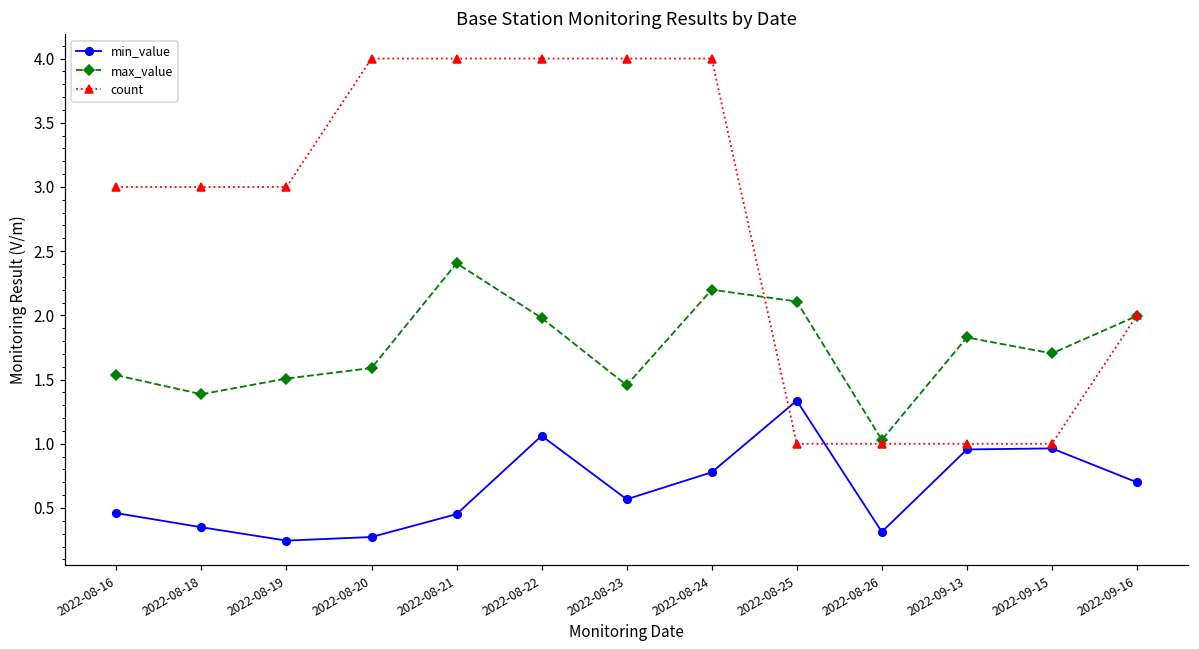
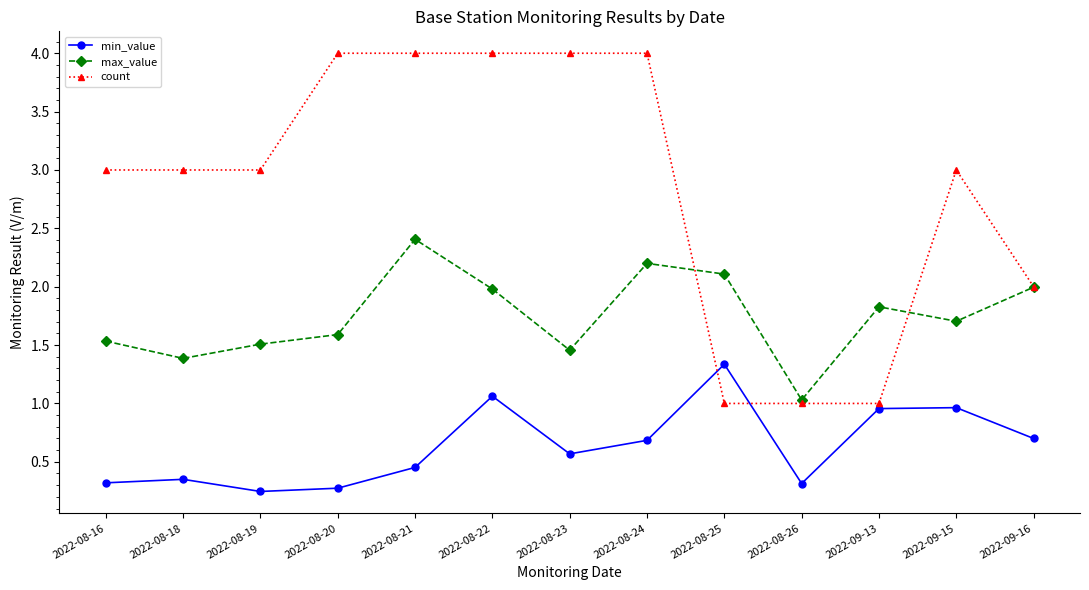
  {
    "min_value": {
-     "2022-08-16": 0.46,
+     "2022-08-16": 0.32,
      "2022-08-18": 0.35,
      "2022-08-19": 0.25,
      "2022-08-20": 0.27,
      "2022-08-21": 0.45,
      "2022-08-22": 1.06,
      "2022-08-23": 0.57,
-     "2022-08-24": 0.78,
+     "2022-08-24": 0.68,
      "2022-08-25": 1.34,
      "2022-08-26": 0.31,
      "2022-09-13": 0.96,
      "2022-09-15": 0.96,
      "2022-09-16": 0.70
    },
    "max_value": {
      "2022-08-16": 1.53,
      "2022-08-18": 1.39,
      "2022-08-19": 1.51,
      "2022-08-20": 1.59,
      "2022-08-21": 2.41,
      "2022-08-22": 1.98,
      "2022-08-23": 1.46,
      "2022-08-24": 2.20,
      "2022-08-25": 2.11,
      "2022-08-26": 1.03,
      "2022-09-13": 1.83,
      "2022-09-15": 1.70
    },
    "count": {
      "2022-08-16": 3,
      "2022-08-18": 3,
      "2022-08-19": 3,
      "2022-08-20": 4,
      "2022-08-21": 4,
      "2022-08-22": 4,
      "2022-08-23": 4,
      "2022-08-24": 4,
      "2022-08-25": 1,
      "2022-08-26": 1,
      "2022-09-13": 1,
-     "2022-09-15": 1
+     "2022-09-15": 3
    }
  }
